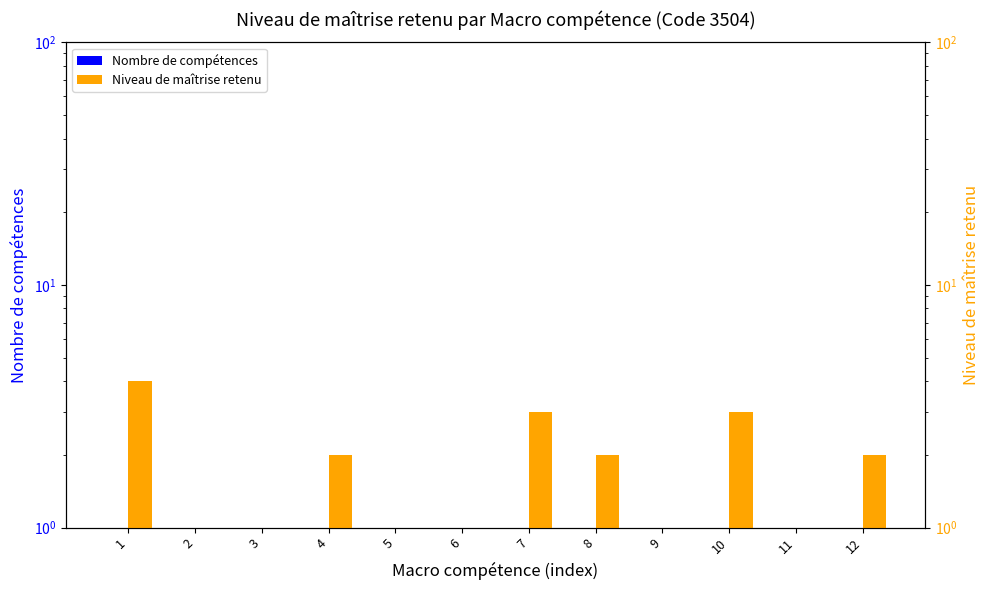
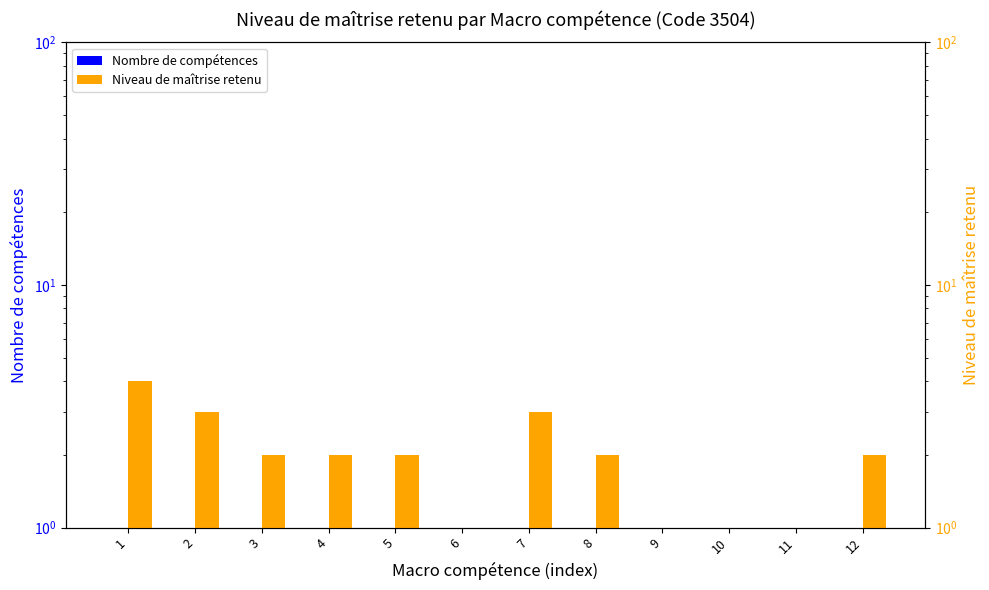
  {
    "Nombre de compétences": {
      "1": 1.00,
      "2": 1.00,
      "3": 1.00,
      "4": 1.00,
      "5": 1.00,
      "6": 1.00,
      "7": 1.00,
      "8": 1.00,
      "9": 1.00,
      "10": 1.00,
      "11": 1.00,
      "12": 1.00
    },
    "Niveau de maîtrise retenu": {
      "1": 4,
-     "2": 1,
-     "3": 1,
+     "2": 3,
+     "3": 2,
      "4": 2,
-     "5": 1,
+     "5": 2,
      "6": 1,
      "7": 3,
      "8": 2,
      "9": 1,
-     "10": 3,
+     "10": 1,
      "11": 1,
      "12": 2
    }
  }
